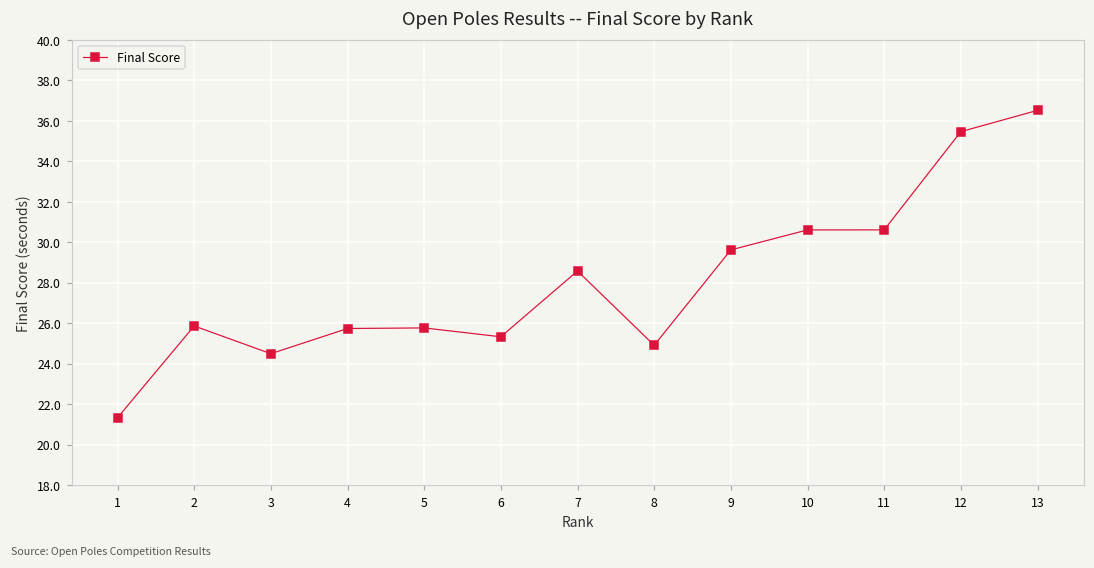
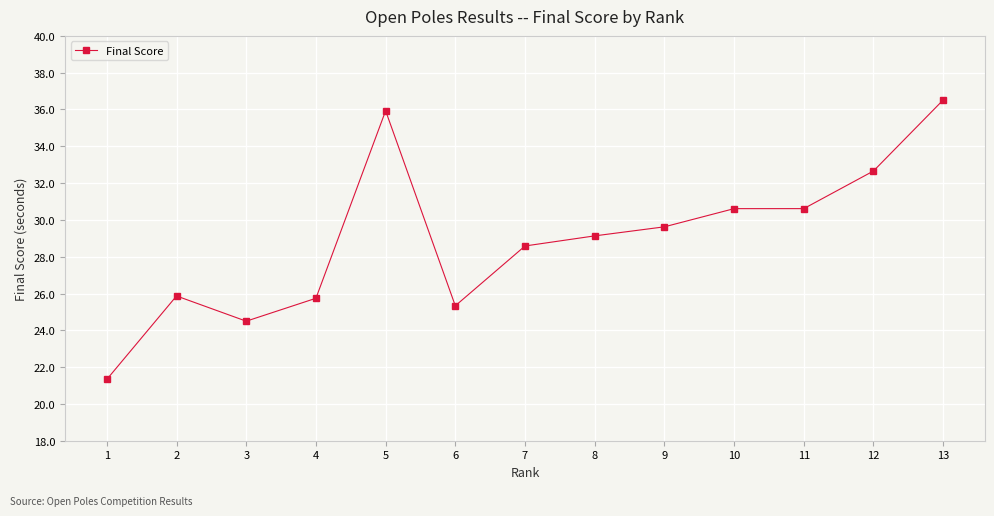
  {
    "1": 21.3,
    "2": 25.9,
    "3": 24.5,
    "4": 25.7,
-   "5": 25.8,
+   "5": 35.9,
    "6": 25.3,
    "7": 28.6,
-   "8": 24.9,
+   "8": 29.1,
    "9": 29.6,
    "10": 30.6,
    "11": 30.6,
-   "12": 35.5,
+   "12": 32.7,
    "13": 36.5
  }
